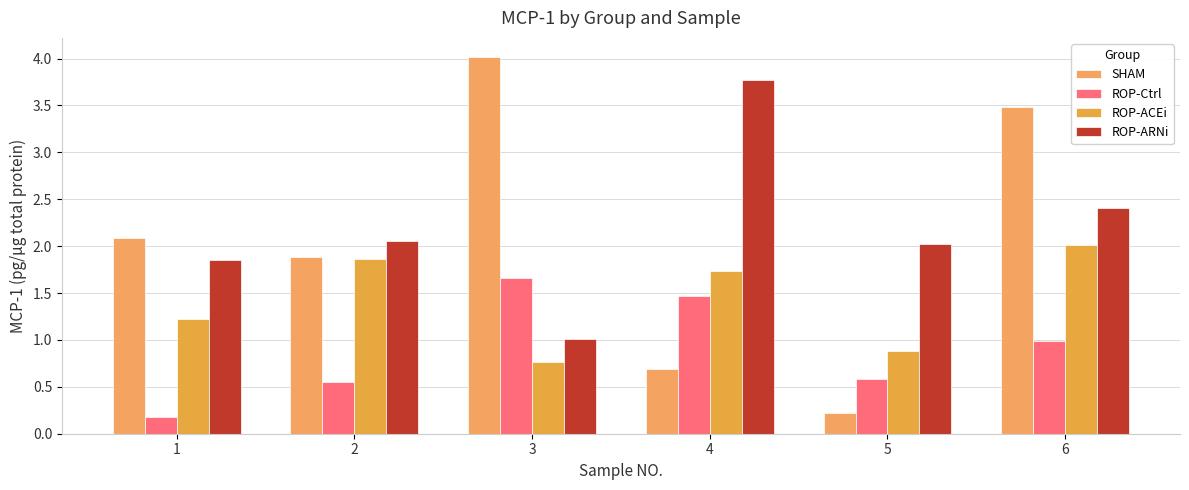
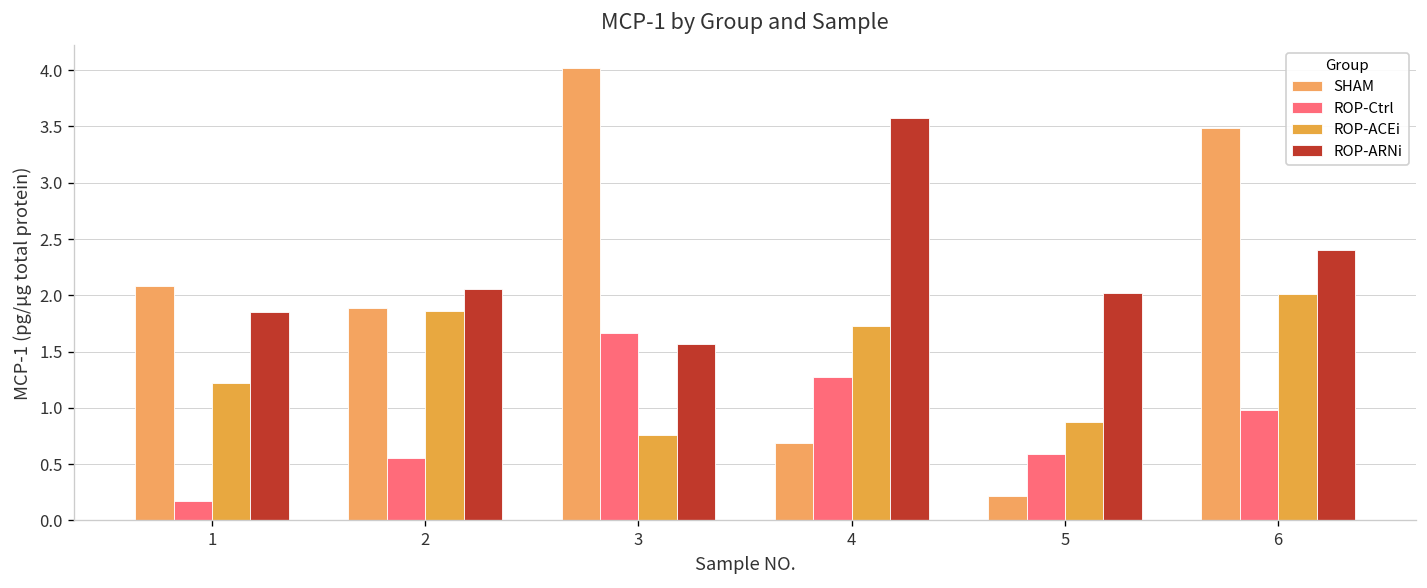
  {
    "ROP-Ctrl": {
      "1": 0.2,
      "2": 0.6,
      "3": 1.7,
-     "4": 1.5,
+     "4": 1.3,
      "5": 0.6,
      "6": 1.0
    },
    "ROP-ARNi": {
      "1": 1.9,
      "2": 2.1,
-     "3": 1.0,
-     "4": 3.8,
+     "3": 1.6,
+     "4": 3.6,
      "5": 2.0,
      "6": 2.4
    }
  }
